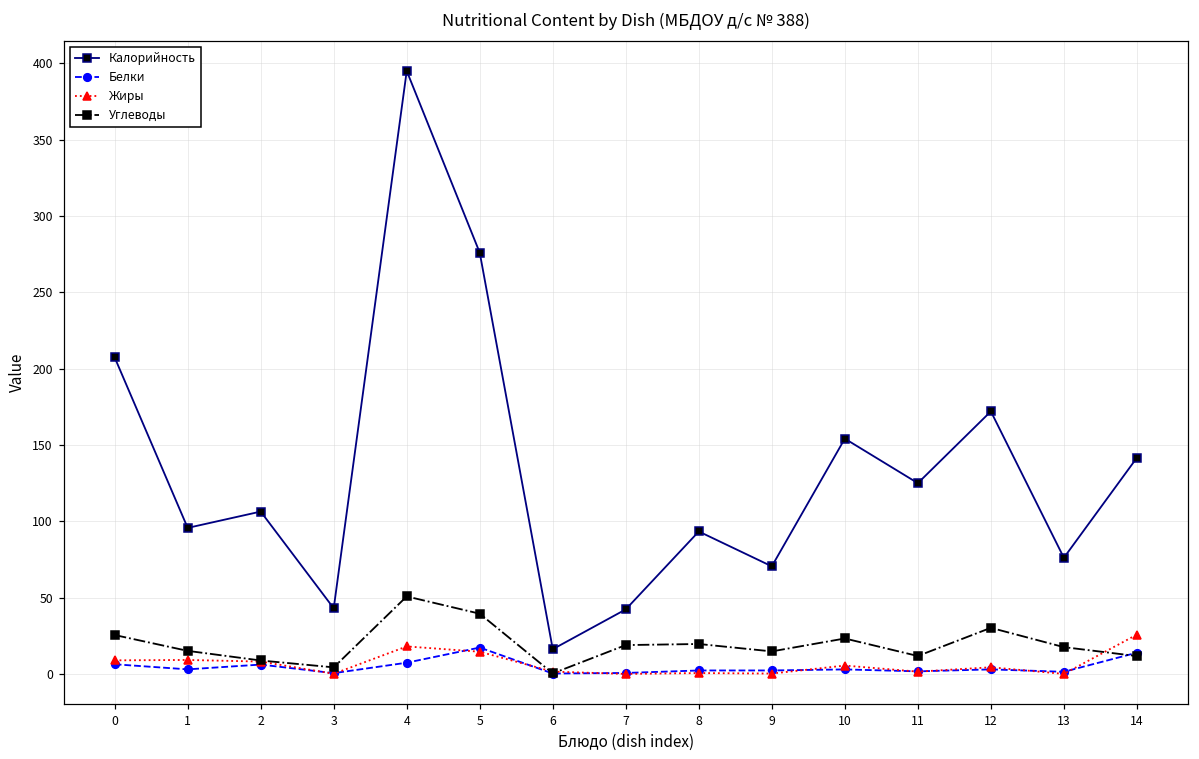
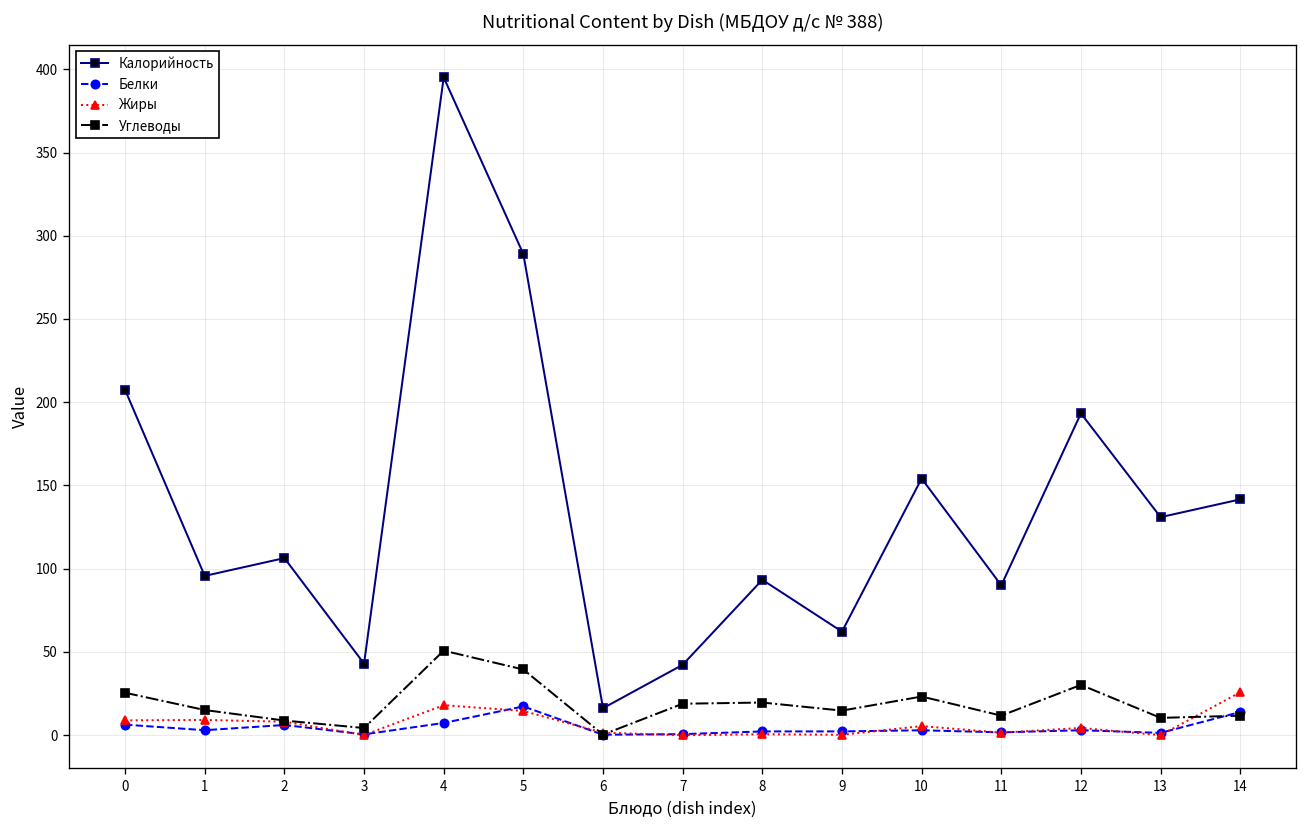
  {
    "Калорийность": {
      "0": 207,
      "1": 96,
      "2": 106,
      "3": 43,
      "4": 395,
-     "5": 276,
+     "5": 289,
      "6": 16,
      "7": 42,
      "8": 93,
-     "9": 71,
+     "9": 62,
      "10": 154,
-     "11": 125,
-     "12": 172,
-     "13": 76,
+     "11": 90,
+     "12": 193,
+     "13": 131,
      "14": 142
    },
    "Белки": {
      "0": 6,
      "1": 3,
      "2": 6,
      "4": 7,
      "5": 17,
      "9": 2,
      "10": 3,
      "14": 14
    },
    "Жиры": {
      "0": 9,
      "1": 9,
      "4": 18,
      "5": 15,
      "9": 0,
      "10": 5,
      "14": 26
    },
    "Углеводы": {
      "0": 25,
      "1": 15,
      "3": 4,
      "4": 51,
      "5": 39,
      "7": 19,
      "8": 20,
      "9": 15,
      "10": 23,
      "11": 12,
      "12": 30,
-     "13": 18,
+     "13": 10,
      "14": 12
    }
  }
